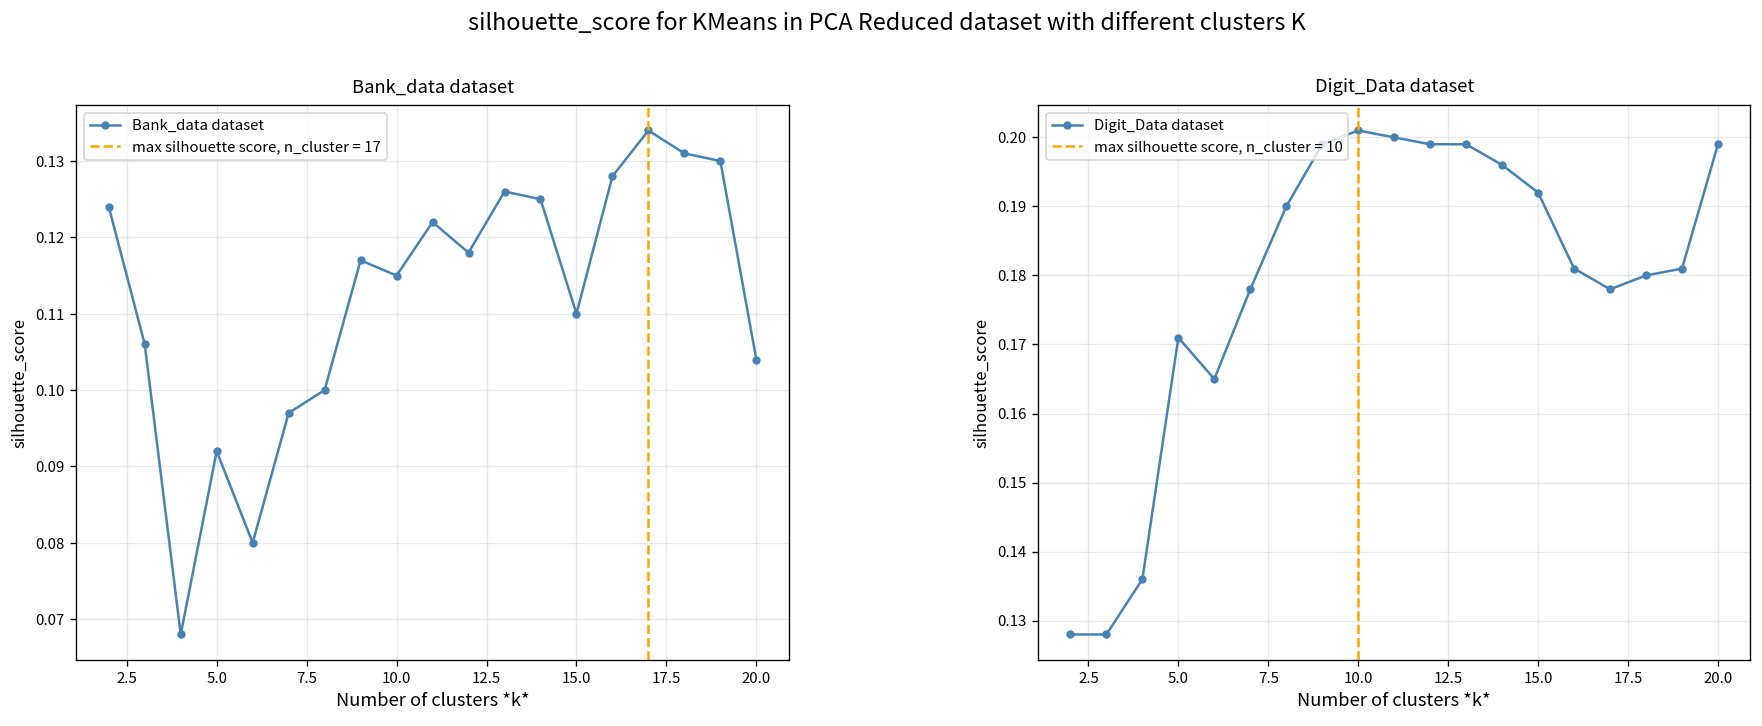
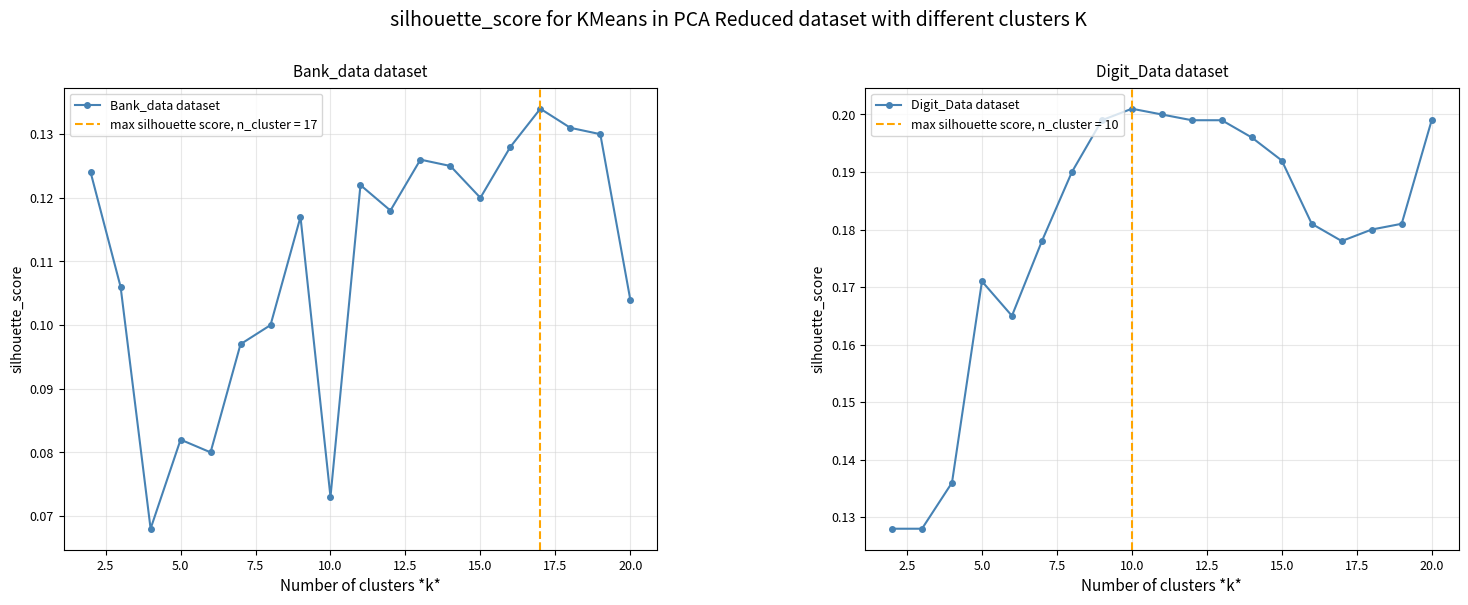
  {
    "Bank_data dataset": {
-     "5.0": 0.092,
-     "10.0": 0.115,
-     "15.0": 0.11,
+     "5.0": 0.082,
+     "10.0": 0.073,
+     "15.0": 0.12,
      "20.0": 0.104
    },
    "Digit_Data dataset": {
      "5.0": 0.171,
      "10.0": 0.201,
      "15.0": 0.192,
      "20.0": 0.199
    }
  }
